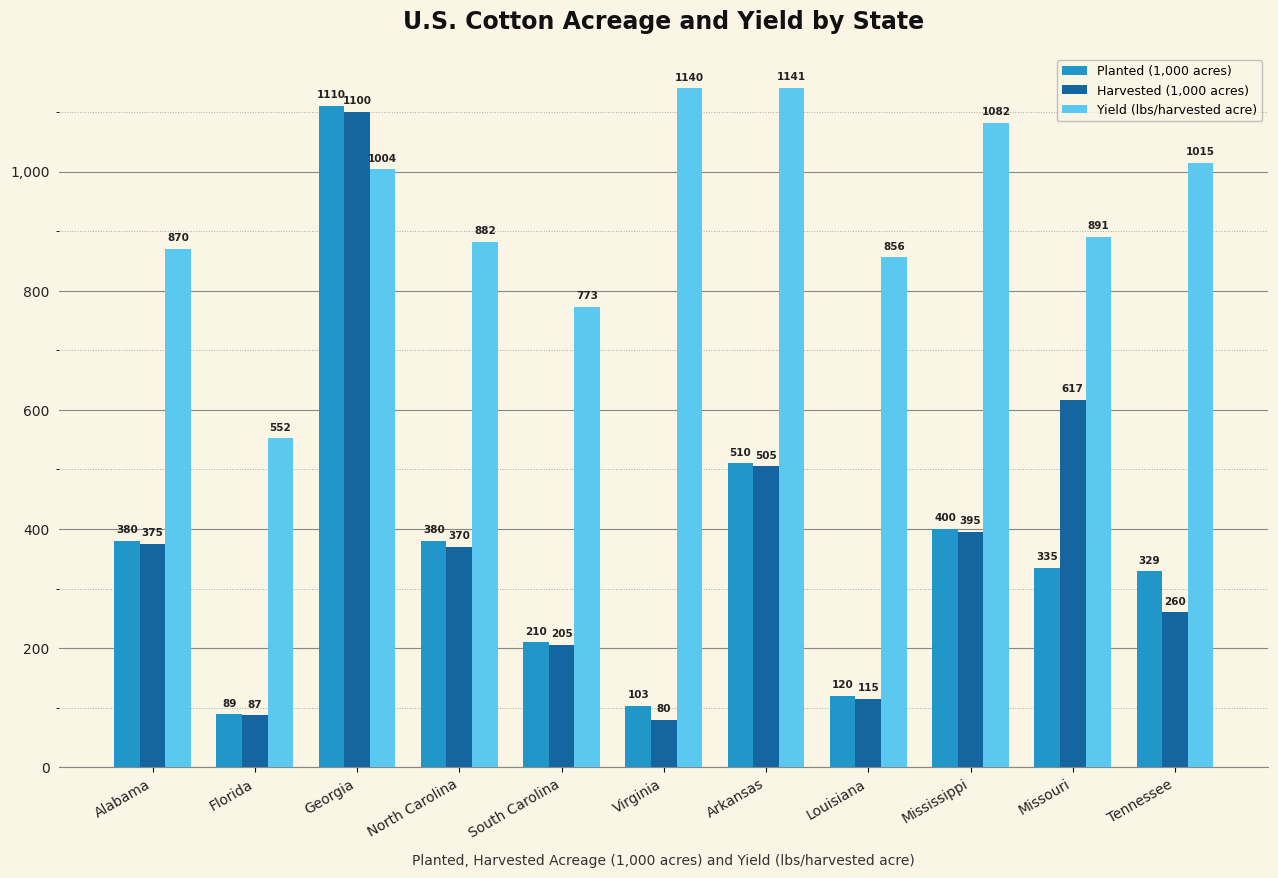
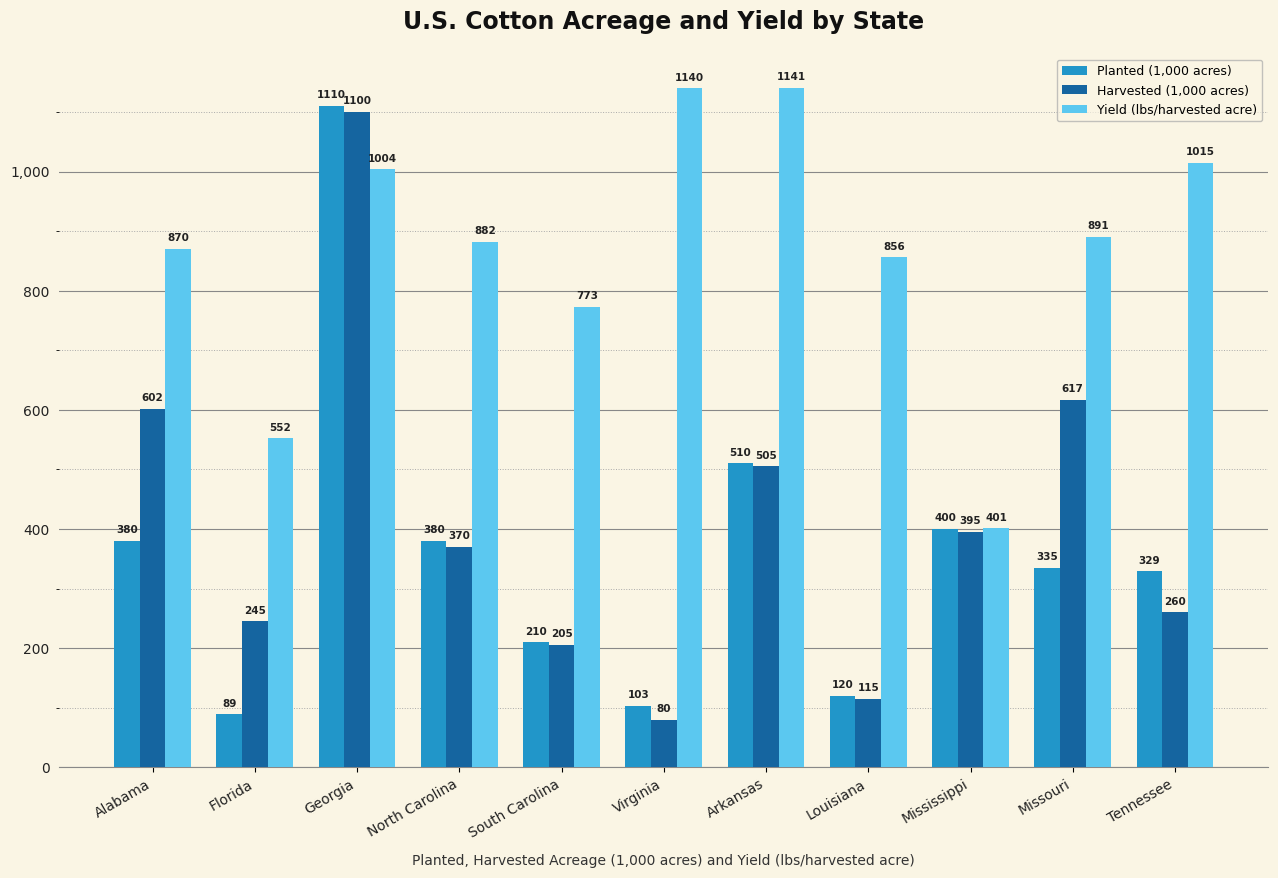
  {
    "Planted (1,000 acres)": {
      "Alabama": 380,
      "Florida": 89,
      "Georgia": 1110,
      "North Carolina": 380,
      "South Carolina": 210,
      "Virginia": 103,
      "Arkansas": 510,
      "Louisiana": 120,
      "Mississippi": 400,
      "Missouri": 335,
      "Tennessee": 329
    },
    "Harvested (1,000 acres)": {
-     "Alabama": 375,
-     "Florida": 87,
+     "Alabama": 602,
+     "Florida": 245,
      "Georgia": 1100,
      "North Carolina": 370,
      "South Carolina": 205,
      "Virginia": 80,
      "Arkansas": 505,
      "Louisiana": 115,
      "Mississippi": 395,
      "Missouri": 617,
      "Tennessee": 260
    },
    "Yield (lbs/harvested acre)": {
      "Alabama": 870,
      "Florida": 552,
      "Georgia": 1004,
      "North Carolina": 882,
      "South Carolina": 773,
      "Virginia": 1140,
      "Arkansas": 1141,
      "Louisiana": 856,
-     "Mississippi": 1082,
+     "Mississippi": 401,
      "Missouri": 891,
      "Tennessee": 1015
    }
  }
